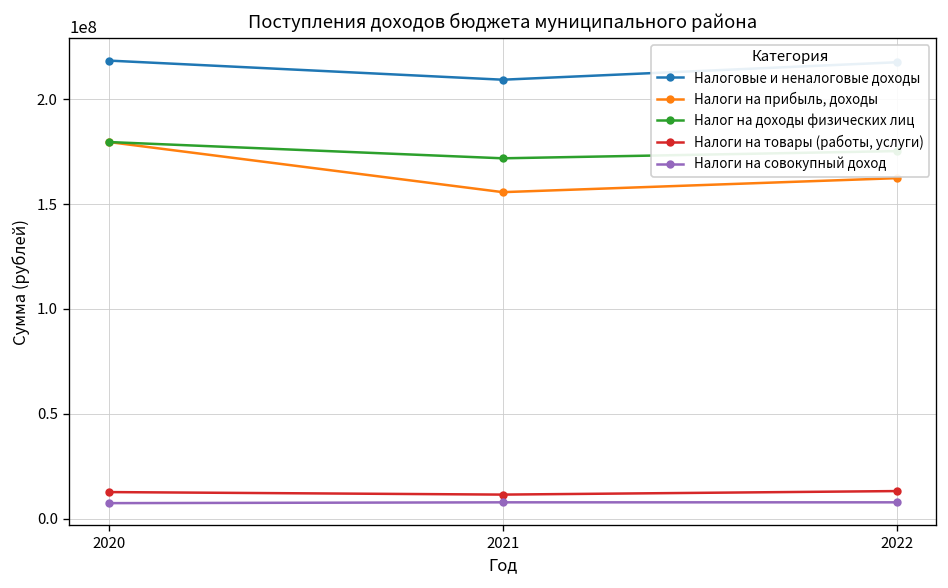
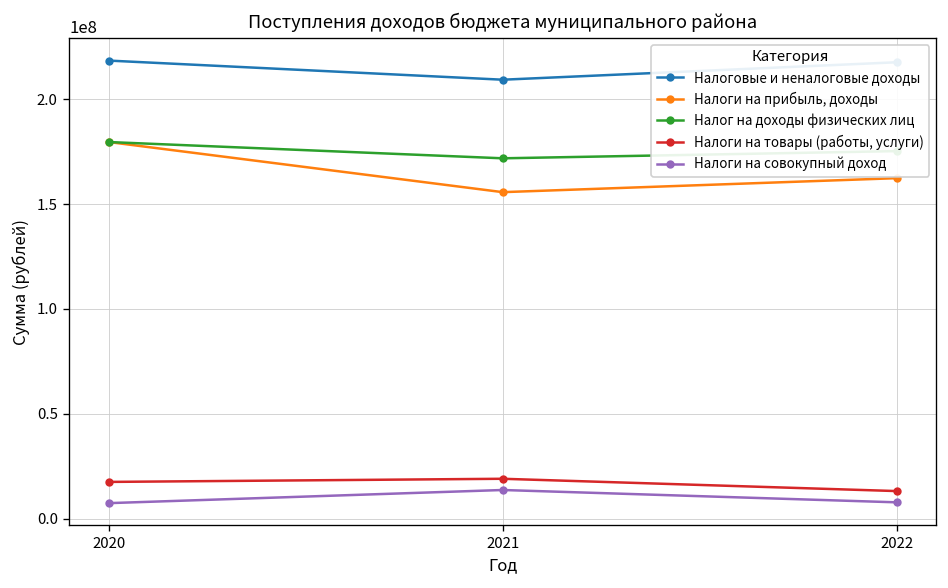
  {
    "Налоговые и неналоговые доходы": {
      "2020": 218000000,
      "2021": 209000000
    },
    "Налоги на прибыль, доходы": {
      "2021": 156000000,
      "2022": 162000000
    },
    "Налог на доходы физических лиц": {
      "2021": 172000000
    },
    "Налоги на товары (работы, услуги)": {
-     "2020": 13000000,
-     "2021": 11000000,
+     "2020": 18000000,
+     "2021": 19000000,
      "2022": 13000000
    },
    "Налоги на совокупный доход": {
      "2020": 7000000,
-     "2021": 8000000,
+     "2021": 14000000,
      "2022": 8000000
    }
  }
